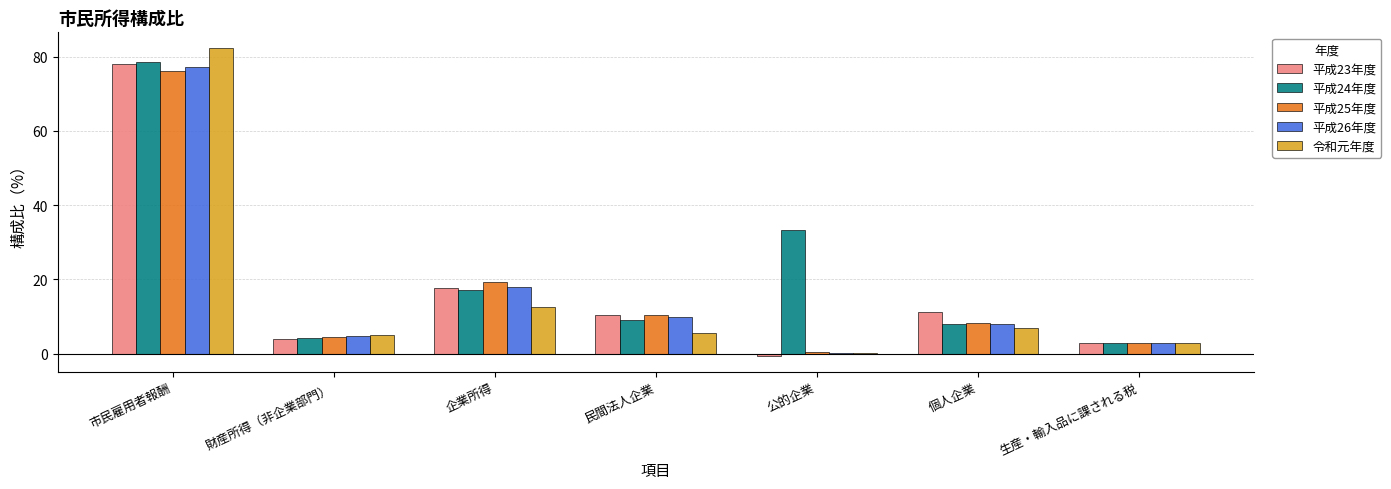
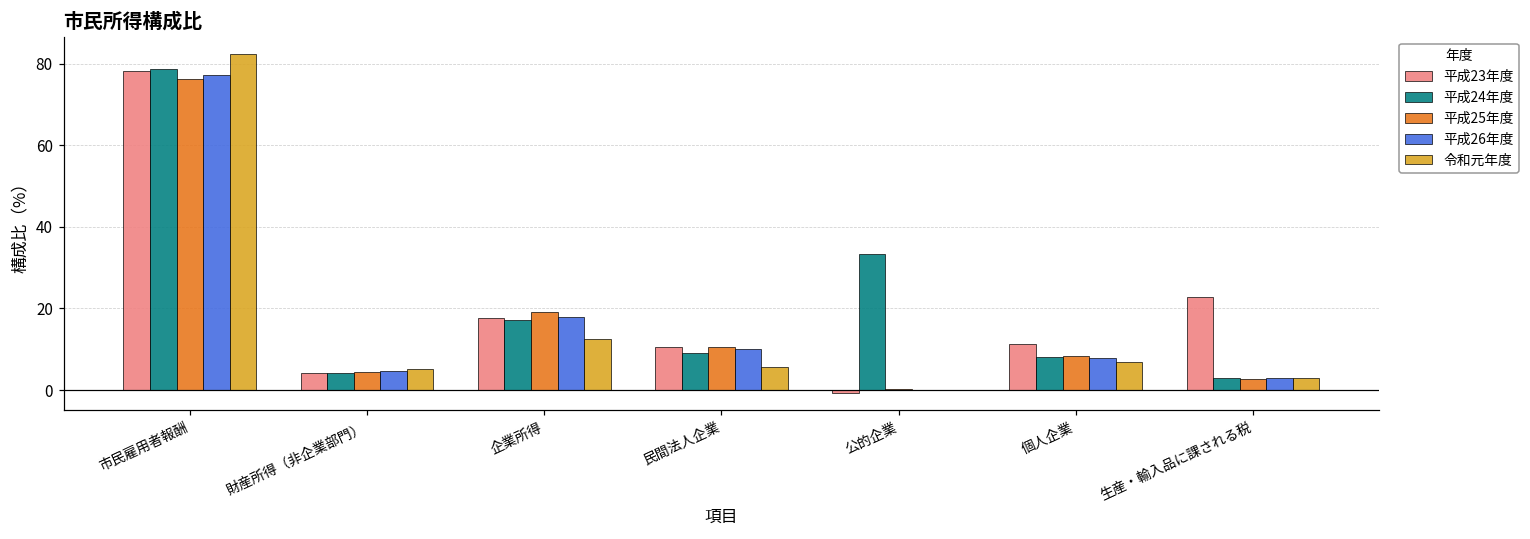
  {
    "平成23年度": {
      "市民雇用者報酬": 78,
      "財産所得（非企業部門）": 4,
      "企業所得": 18,
      "民間法人企業": 11,
      "公的企業": -1,
      "個人企業": 11,
-     "生産・輸入品に課される税": 3
+     "生産・輸入品に課される税": 23
    },
    "平成24年度": {
      "市民雇用者報酬": 79,
      "財産所得（非企業部門）": 4,
      "企業所得": 17,
      "民間法人企業": 9,
      "公的企業": 33,
      "個人企業": 8,
      "生産・輸入品に課される税": 3
    },
    "平成26年度": {
      "市民雇用者報酬": 77,
      "財産所得（非企業部門）": 5,
      "企業所得": 18,
      "民間法人企業": 10,
      "個人企業": 8,
      "生産・輸入品に課される税": 3
    }
  }
